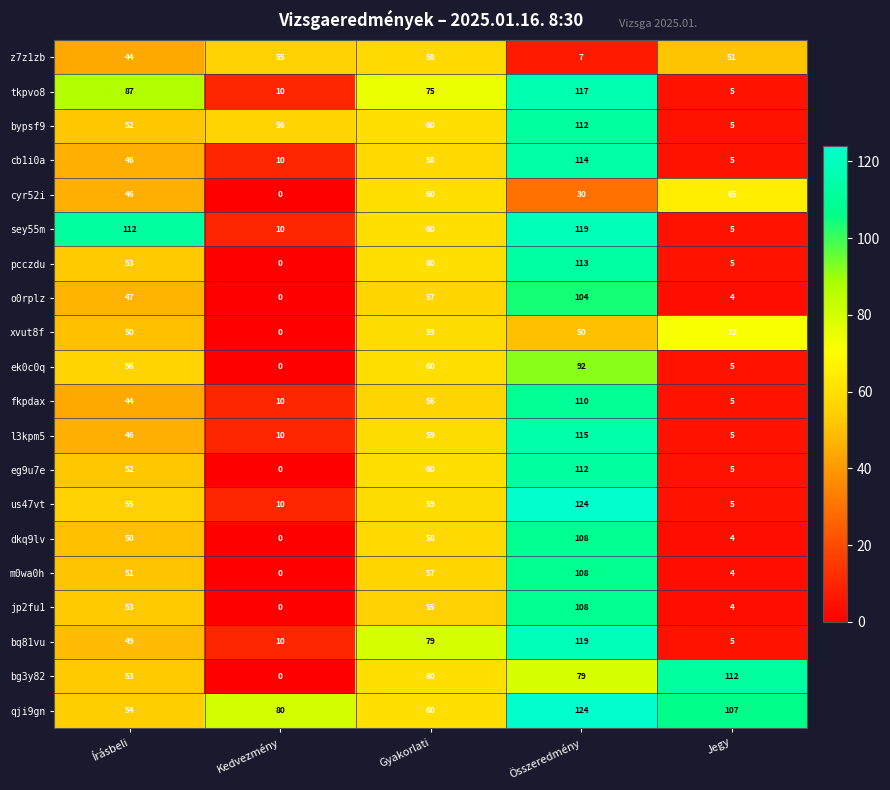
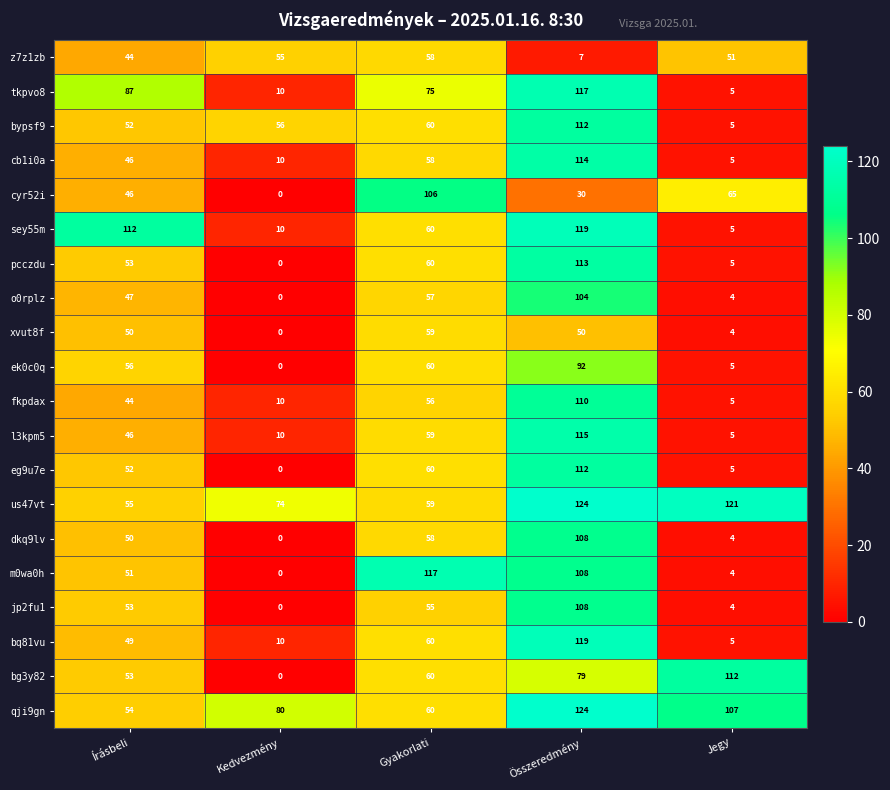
  {
    "z7z1zb": {
      "Írásbeli": 44,
      "Kedvezmény": 55,
      "Gyakorlati": 58,
      "Összeredmény": 7,
      "Jegy": 51
    },
    "tkpvo8": {
      "Írásbeli": 87,
      "Kedvezmény": 10,
      "Gyakorlati": 75,
      "Összeredmény": 117,
      "Jegy": 5
    },
    "bypsf9": {
      "Írásbeli": 52,
      "Kedvezmény": 56,
      "Gyakorlati": 60,
      "Összeredmény": 112,
      "Jegy": 5
    },
    "cb1i0a": {
      "Írásbeli": 46,
      "Kedvezmény": 10,
      "Gyakorlati": 58,
      "Összeredmény": 114,
      "Jegy": 5
    },
    "cyr52i": {
      "Írásbeli": 46,
      "Kedvezmény": 0,
-     "Gyakorlati": 60,
+     "Gyakorlati": 106,
      "Összeredmény": 30,
      "Jegy": 65
    },
    "sey55m": {
      "Írásbeli": 112,
      "Kedvezmény": 10,
      "Gyakorlati": 60,
      "Összeredmény": 119,
      "Jegy": 5
    },
    "pcczdu": {
      "Írásbeli": 53,
      "Kedvezmény": 0,
      "Gyakorlati": 60,
      "Összeredmény": 113,
      "Jegy": 5
    },
    "o0rplz": {
      "Írásbeli": 47,
      "Kedvezmény": 0,
      "Gyakorlati": 57,
      "Összeredmény": 104,
      "Jegy": 4
    },
    "xvut8f": {
      "Írásbeli": 50,
      "Kedvezmény": 0,
      "Gyakorlati": 59,
      "Összeredmény": 50,
-     "Jegy": 72
+     "Jegy": 4
    },
    "ek0c0q": {
      "Írásbeli": 56,
      "Kedvezmény": 0,
      "Gyakorlati": 60,
      "Összeredmény": 92,
      "Jegy": 5
    },
    "fkpdax": {
      "Írásbeli": 44,
      "Kedvezmény": 10,
      "Gyakorlati": 56,
      "Összeredmény": 110,
      "Jegy": 5
    },
    "l3kpm5": {
      "Írásbeli": 46,
      "Kedvezmény": 10,
      "Gyakorlati": 59,
      "Összeredmény": 115,
      "Jegy": 5
    },
    "eg9u7e": {
      "Írásbeli": 52,
      "Kedvezmény": 0,
      "Gyakorlati": 60,
      "Összeredmény": 112,
      "Jegy": 5
    },
    "us47vt": {
      "Írásbeli": 55,
-     "Kedvezmény": 10,
+     "Kedvezmény": 74,
      "Gyakorlati": 59,
      "Összeredmény": 124,
-     "Jegy": 5
+     "Jegy": 121
    },
    "dkq9lv": {
      "Írásbeli": 50,
      "Kedvezmény": 0,
      "Gyakorlati": 58,
      "Összeredmény": 108,
      "Jegy": 4
    },
    "m0wa0h": {
      "Írásbeli": 51,
      "Kedvezmény": 0,
-     "Gyakorlati": 57,
+     "Gyakorlati": 117,
      "Összeredmény": 108,
      "Jegy": 4
    },
    "jp2fu1": {
      "Írásbeli": 53,
      "Kedvezmény": 0,
      "Gyakorlati": 55,
      "Összeredmény": 108,
      "Jegy": 4
    },
    "bq81vu": {
      "Írásbeli": 49,
      "Kedvezmény": 10,
-     "Gyakorlati": 79,
+     "Gyakorlati": 60,
      "Összeredmény": 119,
      "Jegy": 5
    },
    "bg3y82": {
      "Írásbeli": 53,
      "Kedvezmény": 0,
      "Gyakorlati": 60,
      "Összeredmény": 79,
      "Jegy": 112
    },
    "qji9gn": {
      "Írásbeli": 54,
      "Kedvezmény": 80,
      "Gyakorlati": 60,
      "Összeredmény": 124,
      "Jegy": 107
    }
  }
